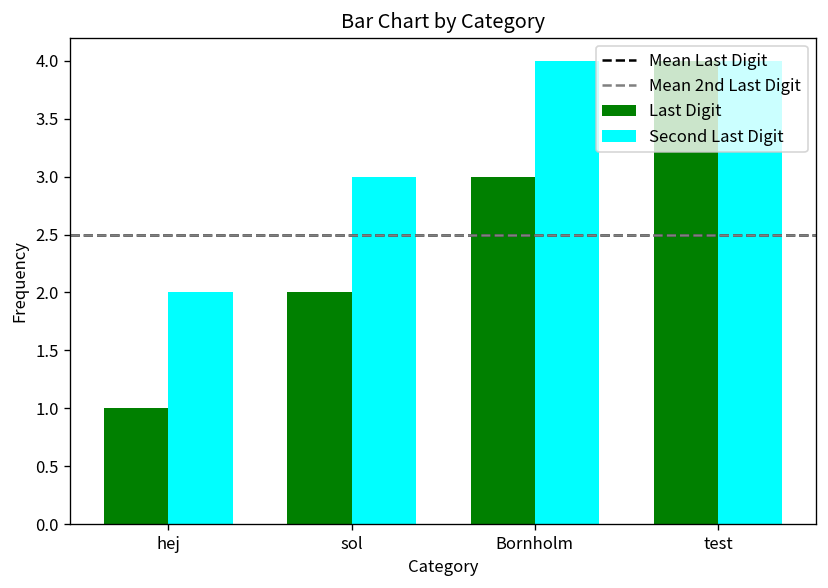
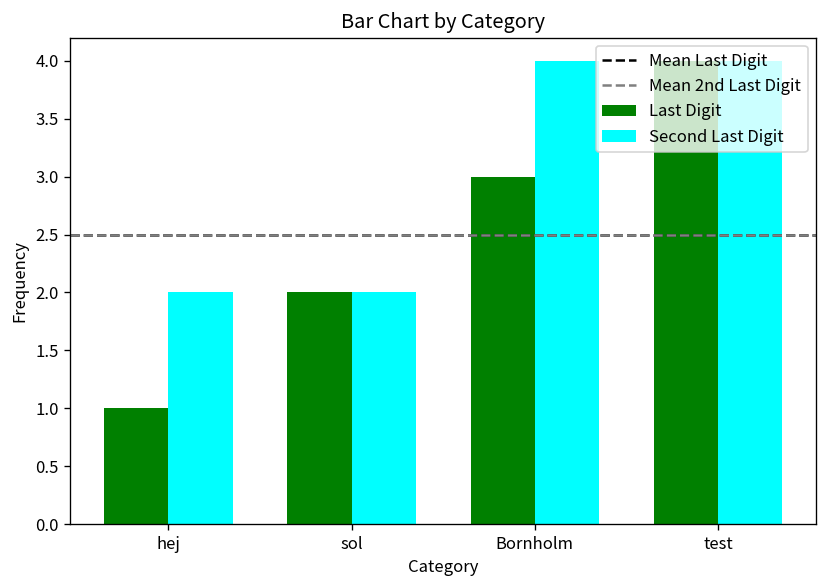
  {
    "Last Digit": {
      "hej": 1,
      "sol": 2,
      "Bornholm": 3
    },
    "Second Last Digit": {
      "hej": 2,
-     "sol": 3,
+     "sol": 2,
      "Bornholm": 4
    }
  }
